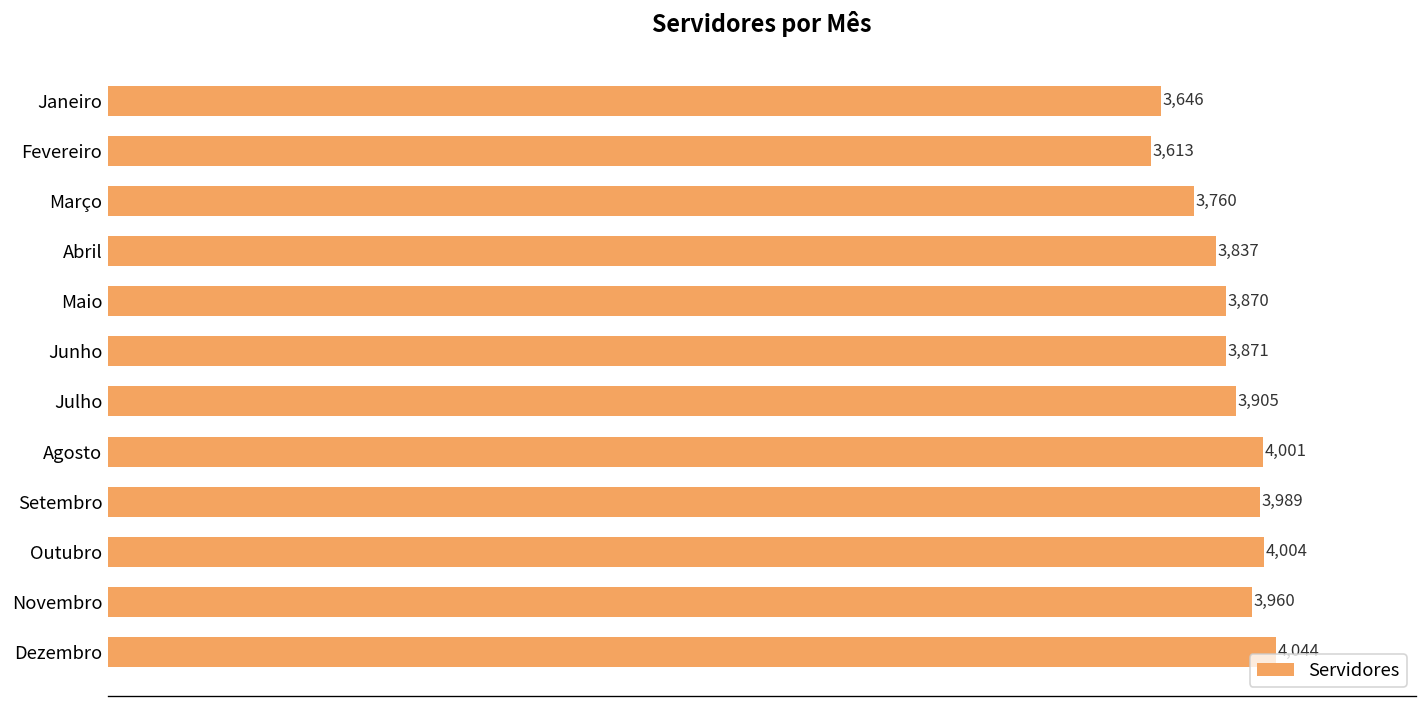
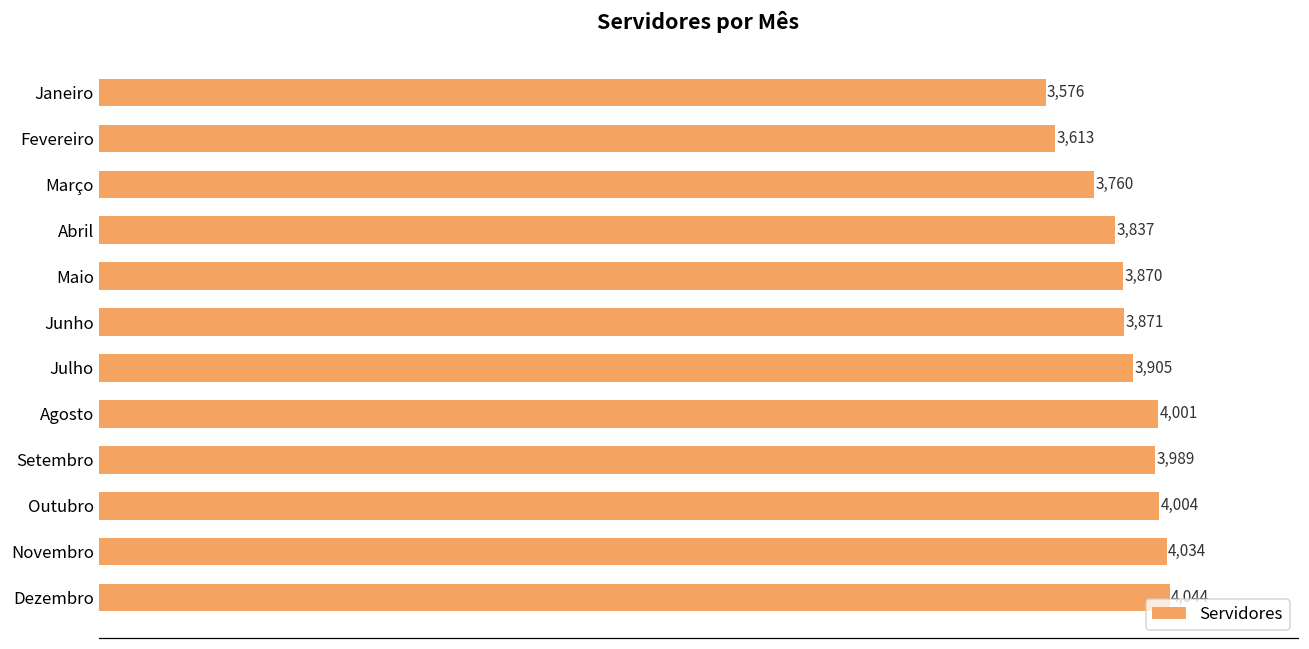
  {
-   "Janeiro": "3,646",
+   "Janeiro": "3,576",
    "Fevereiro": "3,613",
    "Março": "3,760",
    "Abril": "3,837",
    "Maio": "3,870",
    "Junho": "3,871",
    "Julho": "3,905",
    "Agosto": "4,001",
    "Setembro": "3,989",
    "Outubro": "4,004",
-   "Novembro": "3,960"
+   "Novembro": "4,034"
  }
